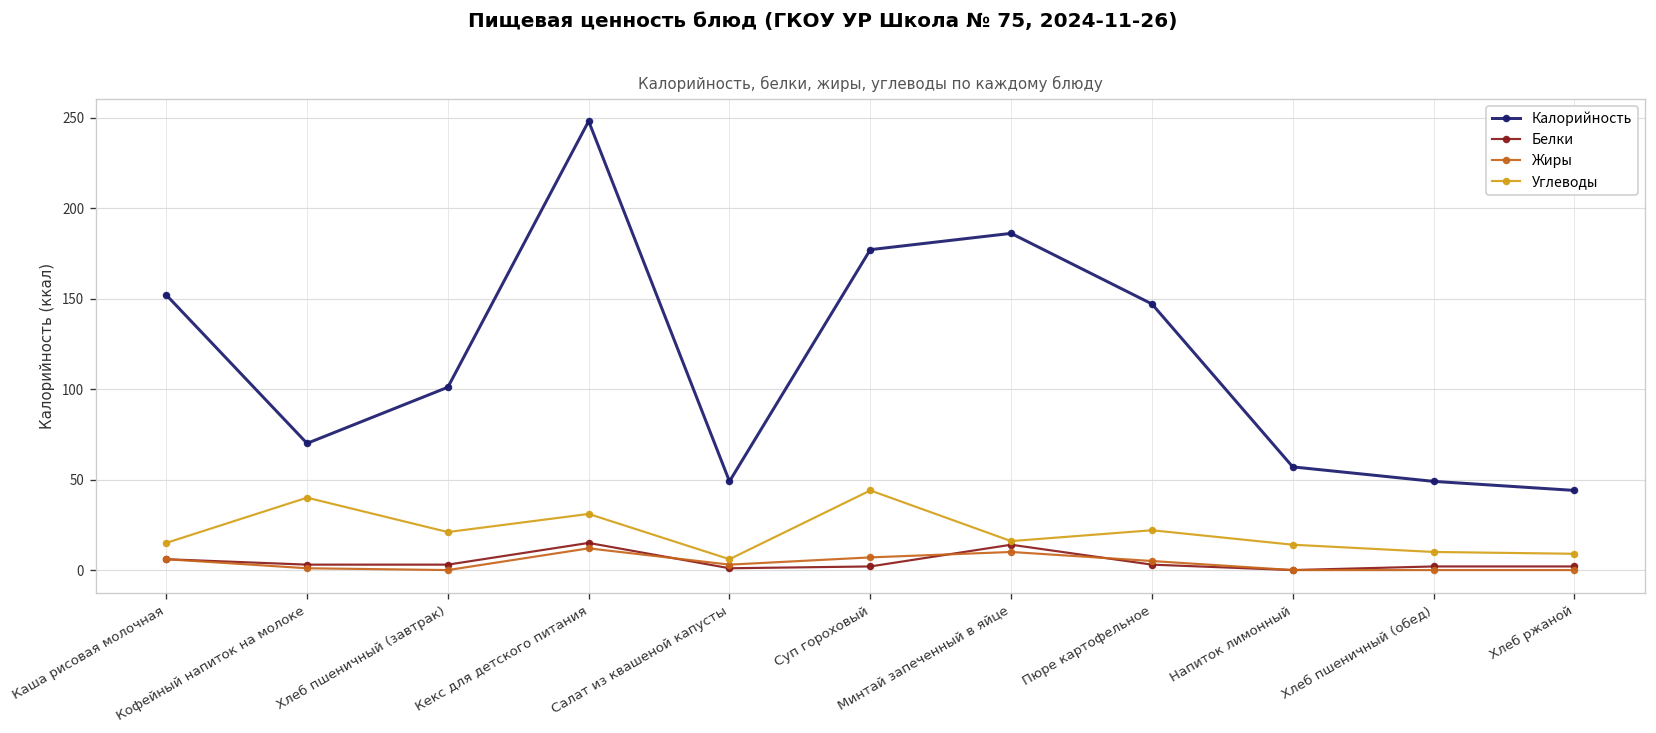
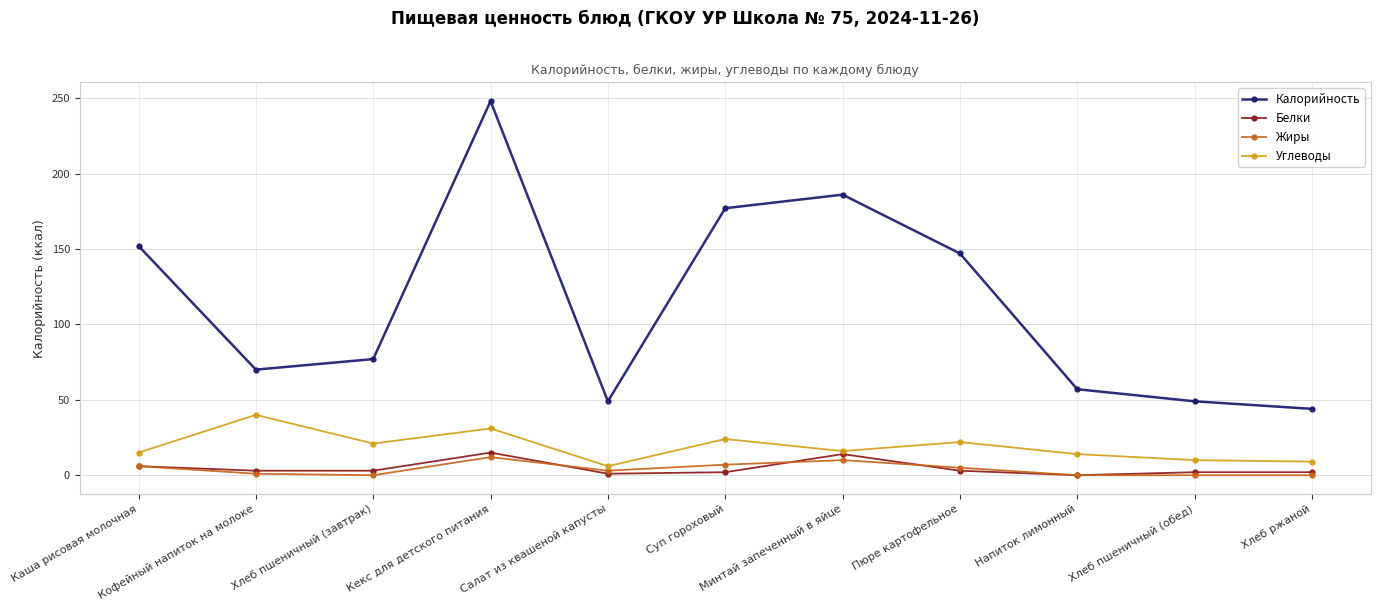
  {
    "Калорийность": {
      "Каша рисовая молочная": 152,
      "Кофейный напиток на молоке": 70,
-     "Хлеб пшеничный (завтрак)": 101,
+     "Хлеб пшеничный (завтрак)": 77,
      "Кекс для детского питания": 248,
      "Салат из квашеной капусты": 49,
      "Суп гороховый": 177,
      "Минтай запеченный в яйце": 186,
      "Пюре картофельное": 147,
      "Напиток лимонный": 57,
      "Хлеб пшеничный (обед)": 49,
      "Хлеб ржаной": 44
    },
    "Белки": {
      "Кофейный напиток на молоке": 3,
      "Хлеб пшеничный (завтрак)": 3,
      "Кекс для детского питания": 15,
      "Салат из квашеной капусты": 1,
      "Суп гороховый": 2,
      "Минтай запеченный в яйце": 14,
      "Пюре картофельное": 3,
      "Хлеб пшеничный (обед)": 2,
      "Хлеб ржаной": 2
    },
    "Жиры": {
      "Кофейный напиток на молоке": 1,
      "Хлеб пшеничный (завтрак)": 0,
      "Кекс для детского питания": 12,
      "Салат из квашеной капусты": 3,
      "Суп гороховый": 7,
      "Минтай запеченный в яйце": 10,
      "Пюре картофельное": 5,
      "Хлеб пшеничный (обед)": 0,
      "Хлеб ржаной": 0
    },
    "Углеводы": {
      "Каша рисовая молочная": 15,
      "Кофейный напиток на молоке": 40,
      "Хлеб пшеничный (завтрак)": 21,
      "Кекс для детского питания": 31,
      "Салат из квашеной капусты": 6,
-     "Суп гороховый": 44,
+     "Суп гороховый": 24,
      "Минтай запеченный в яйце": 16,
      "Пюре картофельное": 22,
      "Напиток лимонный": 14,
      "Хлеб пшеничный (обед)": 10,
      "Хлеб ржаной": 9
    }
  }
